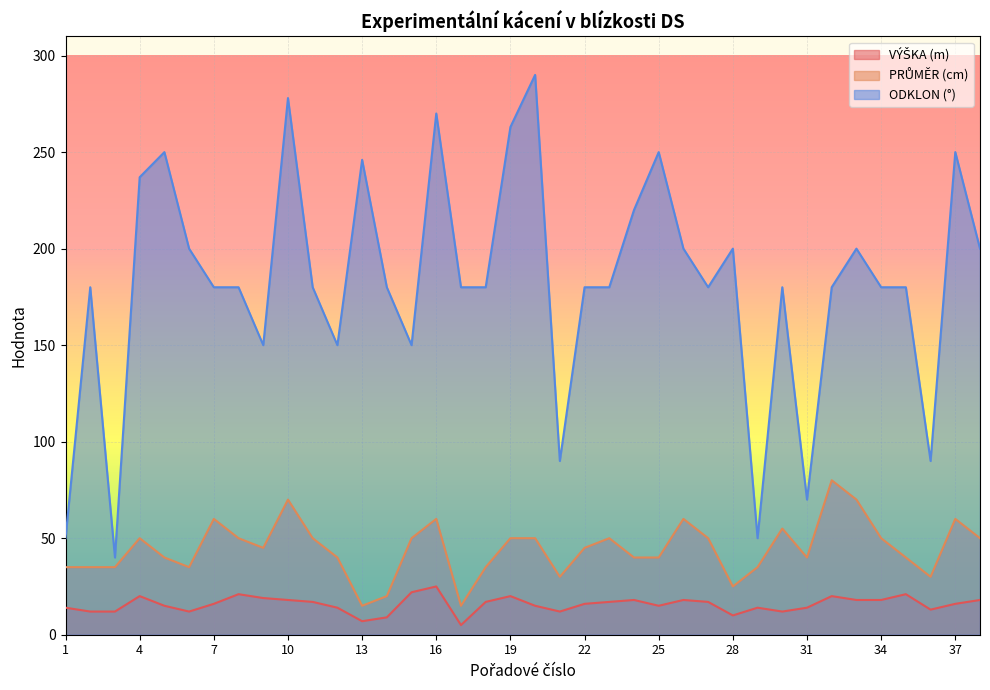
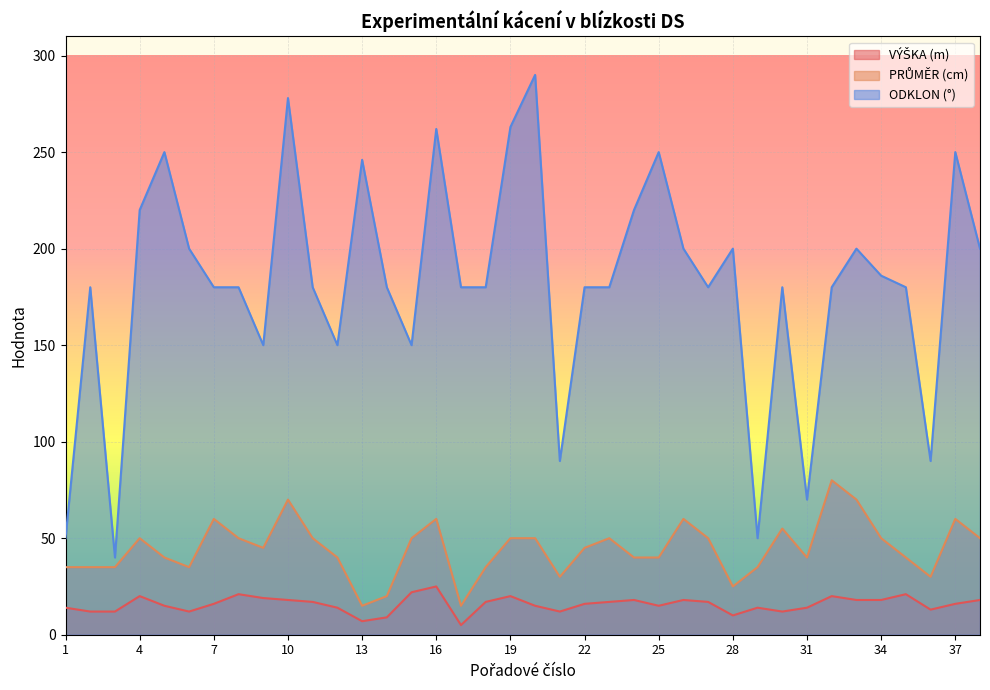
  {
    "ODKLON (°)": {
      "1": 50,
-     "4": 237,
+     "4": 220,
      "7": 180,
      "10": 278,
      "13": 246,
-     "16": 270,
+     "16": 262,
      "19": 263,
      "22": 180,
      "25": 250,
      "28": 200,
      "31": 70,
-     "34": 180,
+     "34": 186,
      "37": 250
    }
  }
